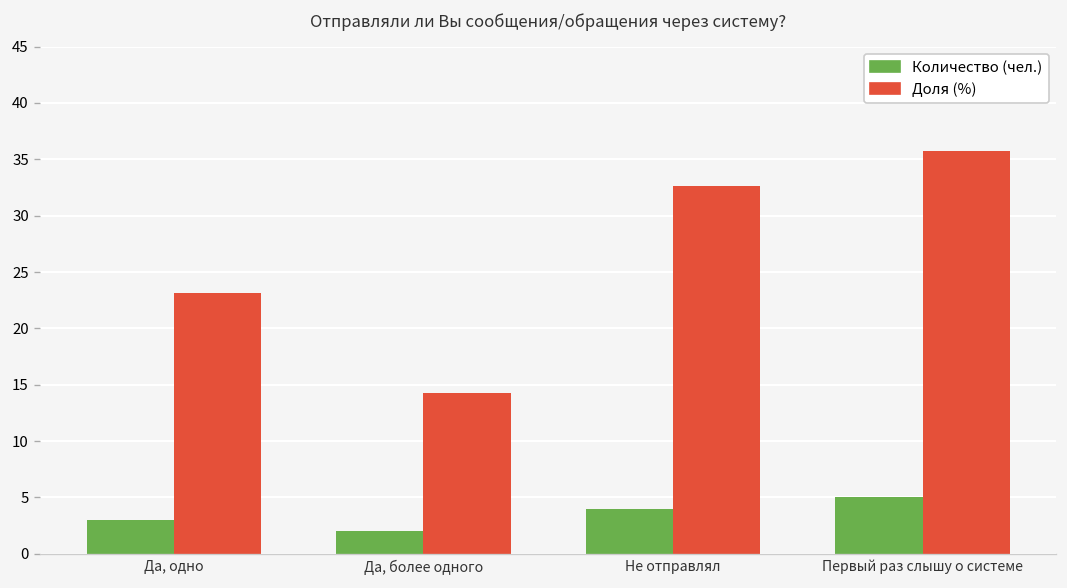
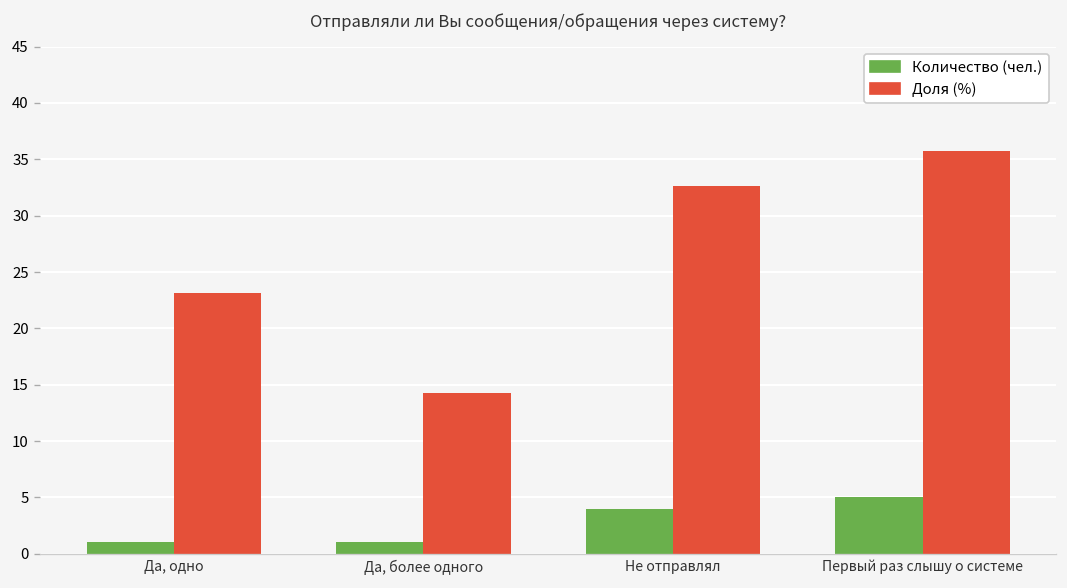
  {
    "Количество (чел.)": {
-     "Да, одно": 3,
-     "Да, более одного": 2,
+     "Да, одно": 1,
+     "Да, более одного": 1,
      "Не отправлял": 4,
      "Первый раз слышу о системе": 5
    },
    "Доля (%)": {
      "Да, одно": 23,
      "Да, более одного": 14,
      "Не отправлял": 33,
      "Первый раз слышу о системе": 36
    }
  }
